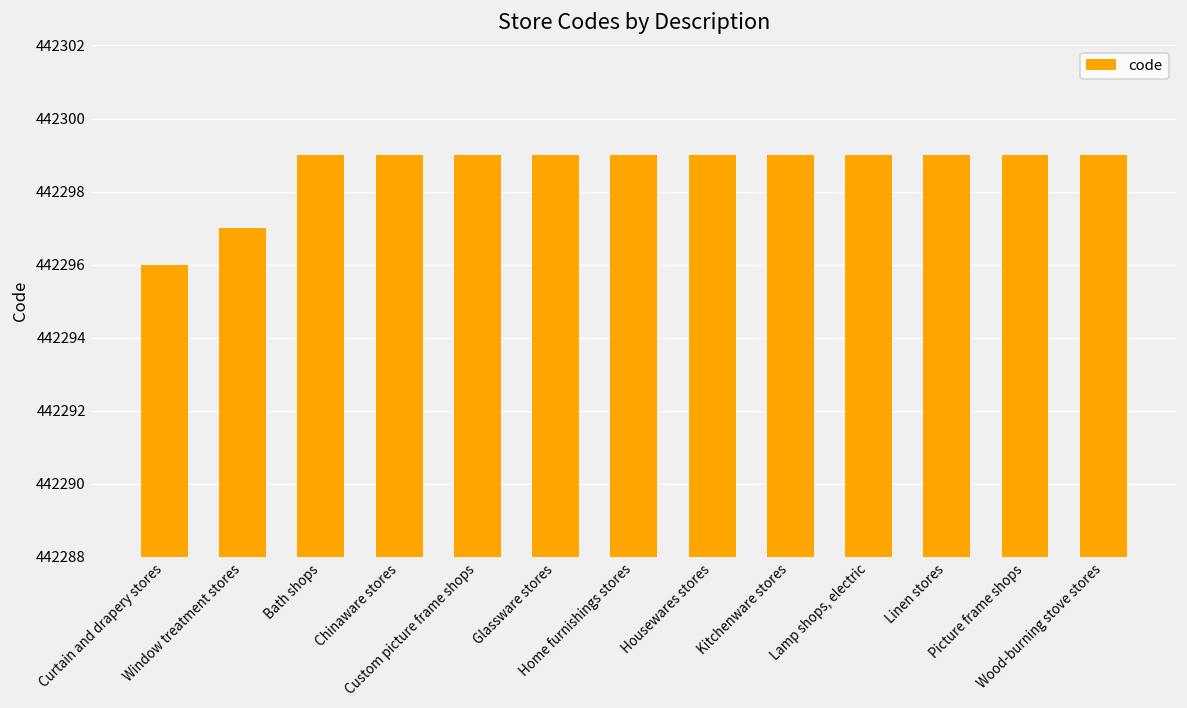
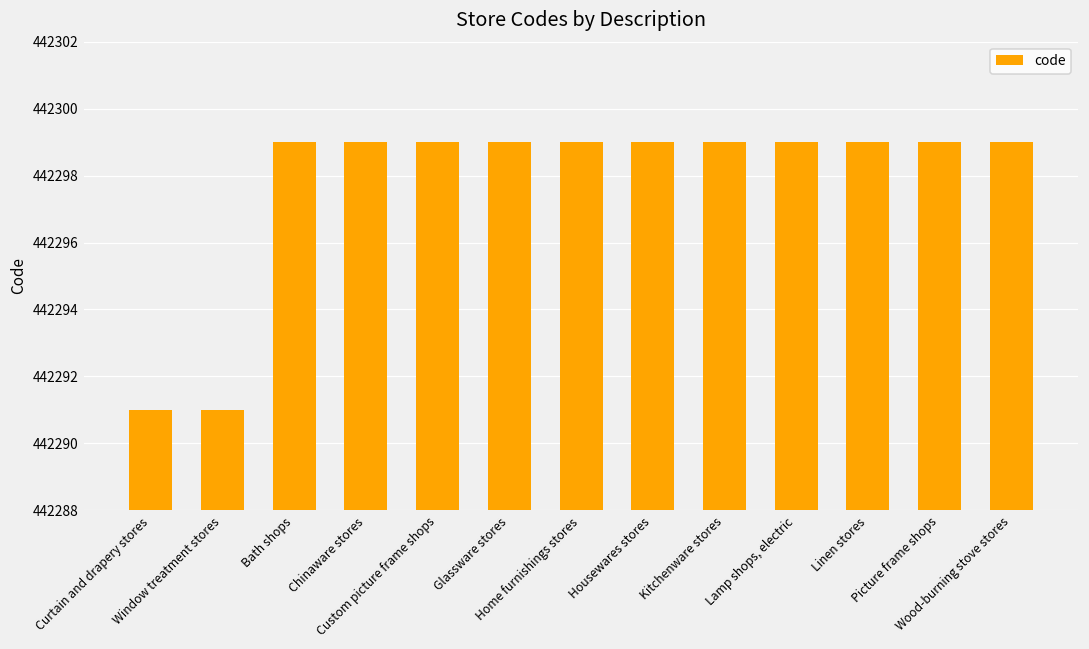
  {
-   "Curtain and drapery stores": 442296,
-   "Window treatment stores": 442297,
+   "Curtain and drapery stores": 442291,
+   "Window treatment stores": 442291,
    "Bath shops": 442299,
    "Chinaware stores": 442299,
    "Custom picture frame shops": 442299,
    "Glassware stores": 442299,
    "Home furnishings stores": 442299,
    "Housewares stores": 442299,
    "Kitchenware stores": 442299,
    "Lamp shops, electric": 442299,
    "Linen stores": 442299,
    "Picture frame shops": 442299,
    "Wood-burning stove stores": 442299
  }
